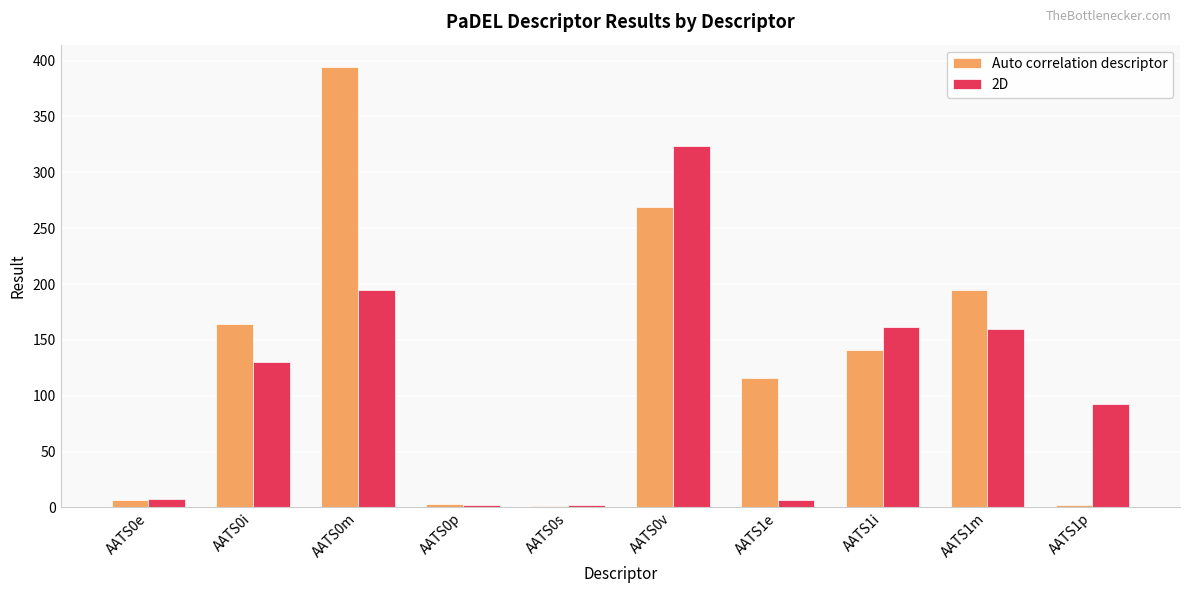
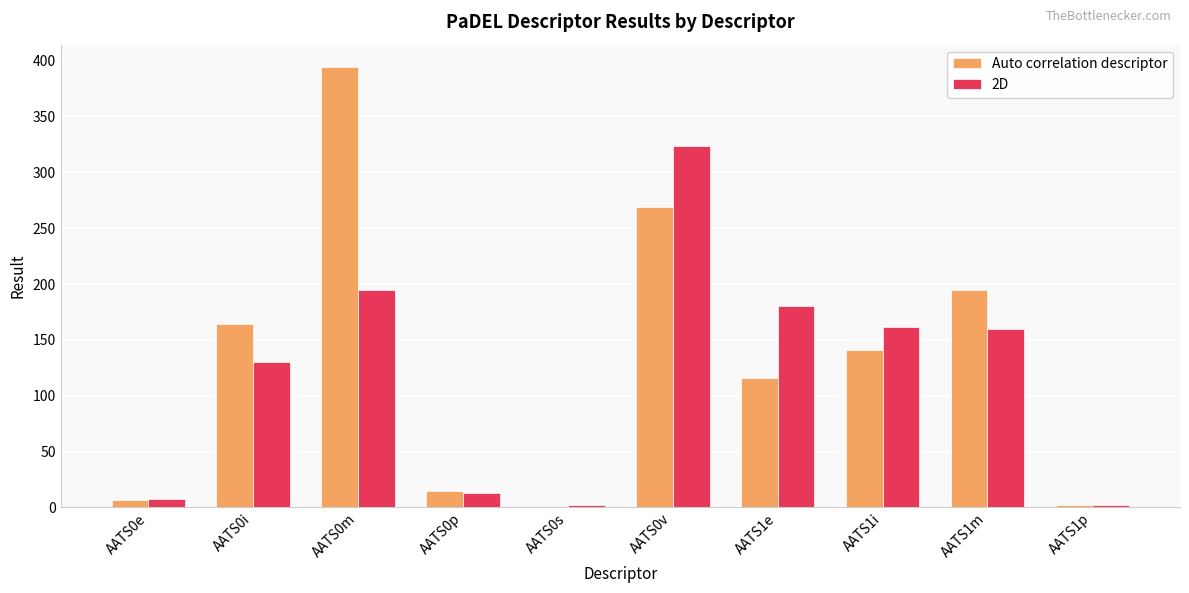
  {
    "Auto correlation descriptor": {
      "AATS0e": 7,
      "AATS0i": 164,
      "AATS0m": 395,
-     "AATS0p": 3,
+     "AATS0p": 14,
      "AATS0v": 269,
      "AATS1e": 115,
      "AATS1i": 141,
      "AATS1m": 195,
      "AATS1p": 3
    },
    "2D": {
      "AATS0e": 7,
      "AATS0i": 131,
      "AATS0m": 195,
-     "AATS0p": 3,
+     "AATS0p": 13,
      "AATS0v": 324,
-     "AATS1e": 7,
+     "AATS1e": 180,
      "AATS1i": 162,
      "AATS1m": 160,
-     "AATS1p": 92
+     "AATS1p": 2
    }
  }
